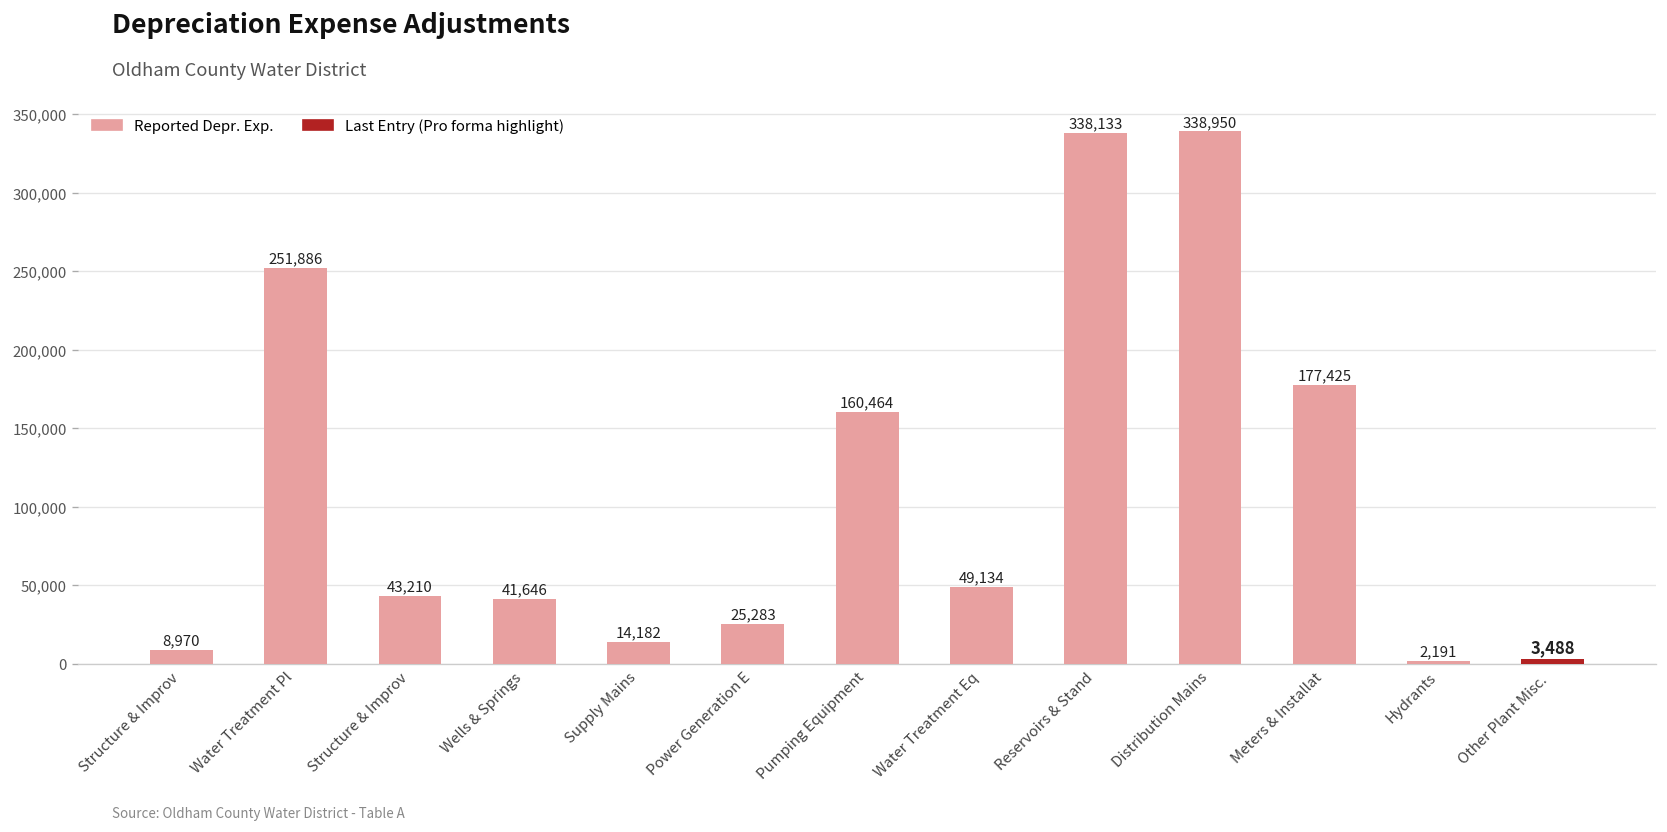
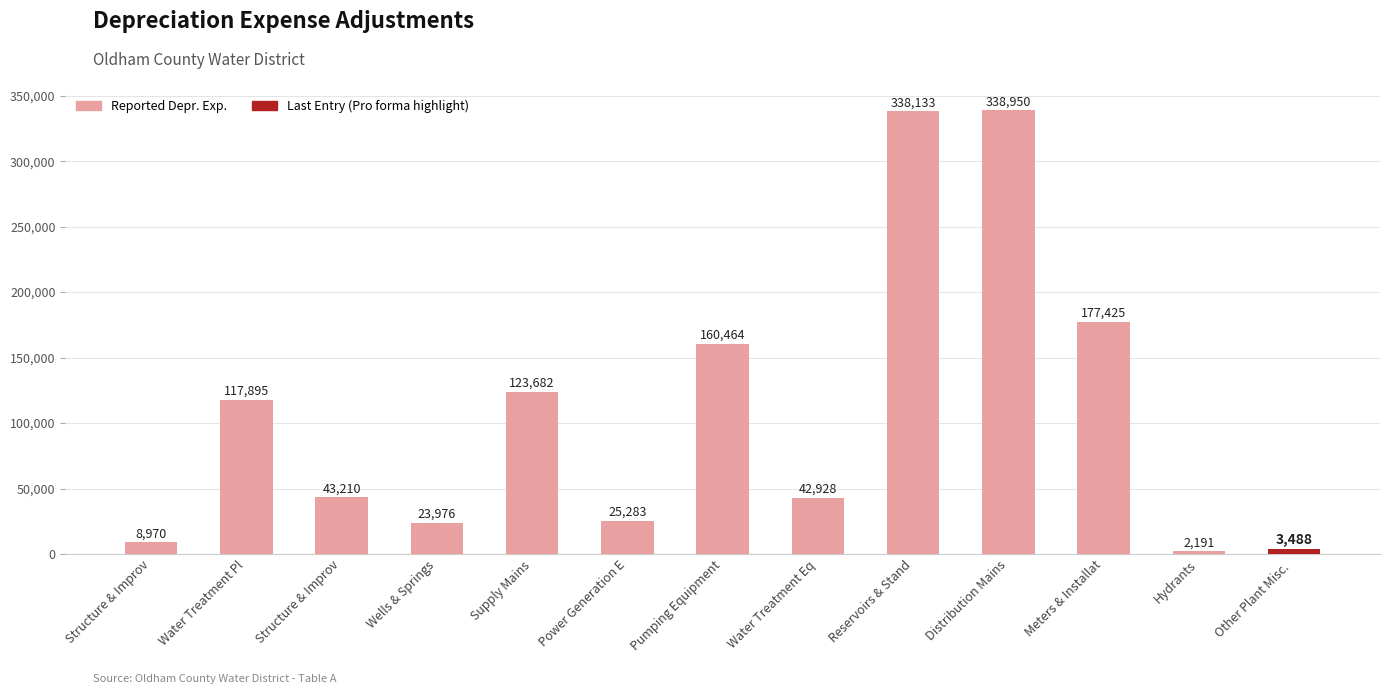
  {
-   "Water Treatment Pl": "251,886",
-   "Wells & Springs": "41,646",
-   "Supply Mains": "14,182",
+   "Water Treatment Pl": "117,895",
+   "Wells & Springs": "23,976",
+   "Supply Mains": "123,682",
    "Power Generation E": "25,283",
    "Pumping Equipment": "160,464",
-   "Water Treatment Eq": "49,134",
+   "Water Treatment Eq": "42,928",
    "Reservoirs & Stand": "338,133",
    "Distribution Mains": "338,950",
    "Meters & Installat": "177,425",
    "Hydrants": "2,191",
    "Other Plant Misc.": "3,488"
  }
